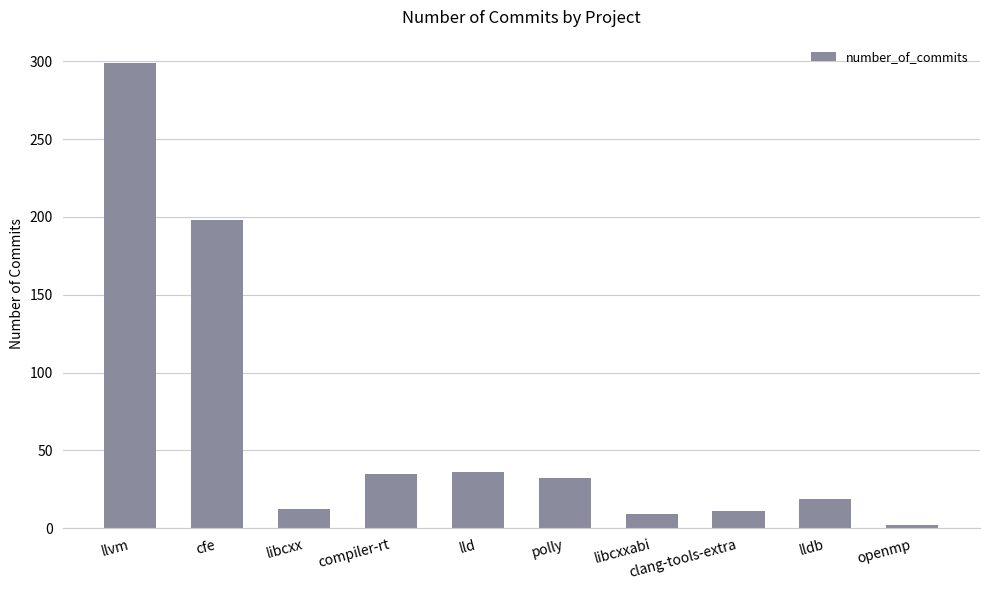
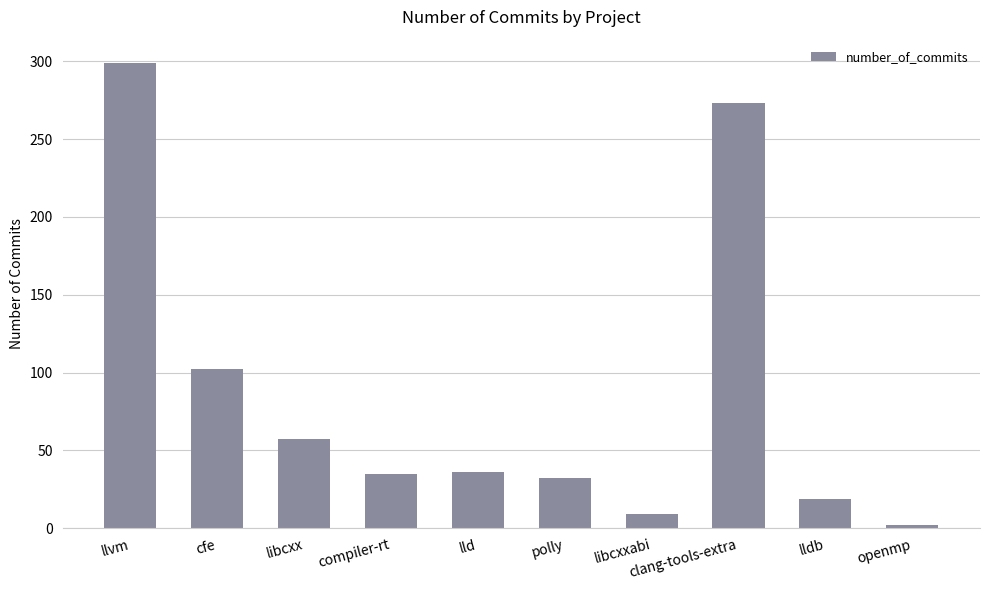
  {
    "llvm": 299,
-   "cfe": 198,
-   "libcxx": 12,
+   "cfe": 102,
+   "libcxx": 57,
    "compiler-rt": 35,
    "lld": 36,
    "polly": 32,
    "libcxxabi": 9,
-   "clang-tools-extra": 11,
+   "clang-tools-extra": 273,
    "lldb": 19,
    "openmp": 2
  }
